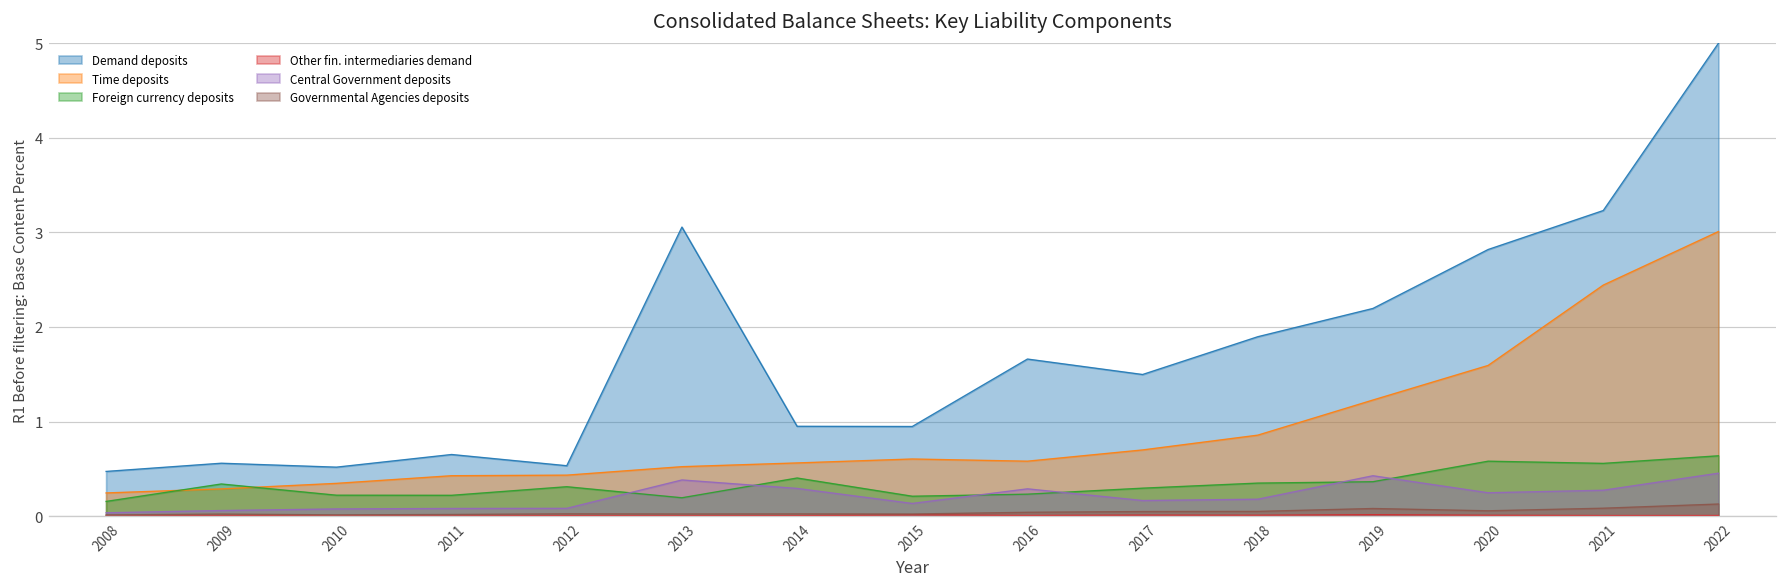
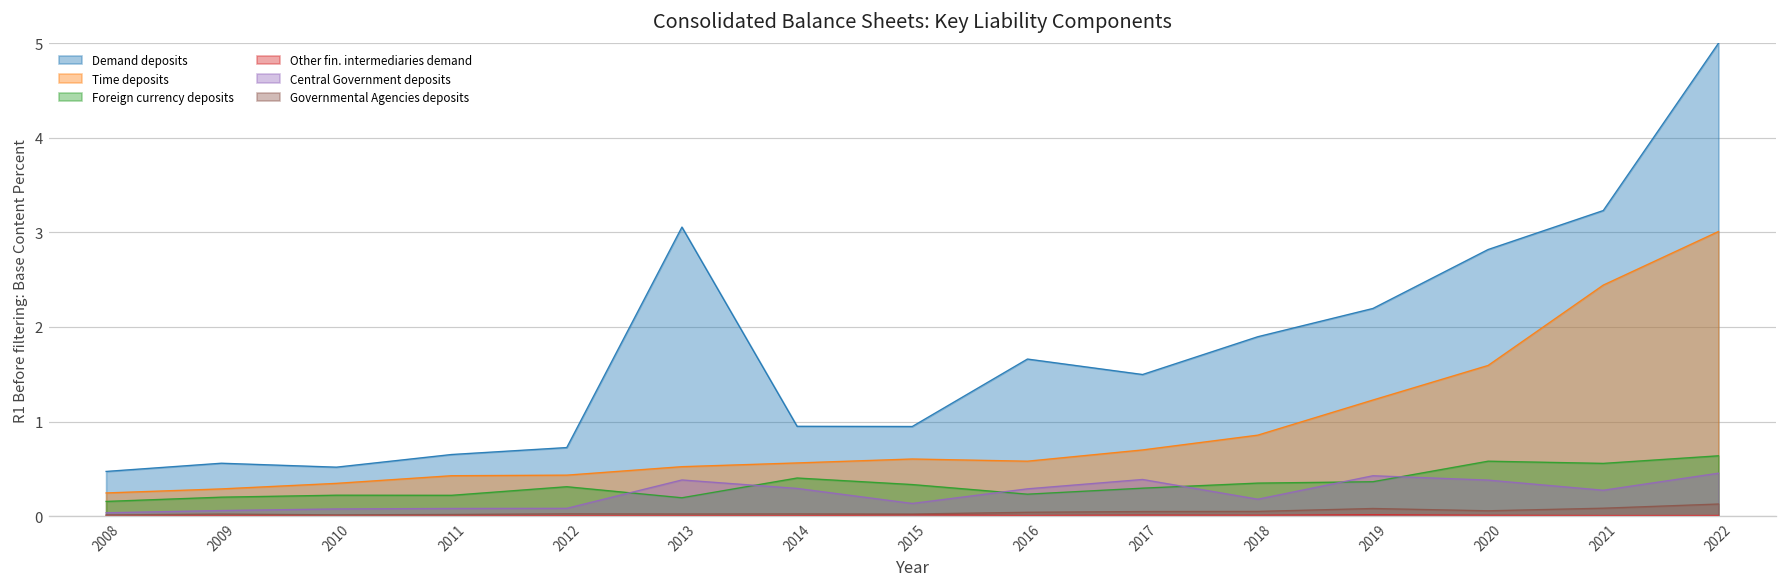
  {
    "Demand deposits": {
      "2008": 0.5,
      "2009": 0.6,
      "2010": 0.5,
      "2011": 0.7,
-     "2012": 0.5,
+     "2012": 0.7,
      "2013": 3.1,
      "2014": 0.9,
      "2015": 0.9,
      "2016": 1.7,
      "2017": 1.5,
      "2018": 1.9,
      "2019": 2.2,
      "2020": 2.8,
      "2021": 3.2,
      "2022": 5.0
    },
    "Foreign currency deposits": {
      "2008": 0.2,
-     "2009": 0.3,
+     "2009": 0.2,
      "2010": 0.2,
      "2011": 0.2,
      "2012": 0.3,
      "2013": 0.2,
      "2014": 0.4,
-     "2015": 0.2,
+     "2015": 0.3,
      "2016": 0.2,
      "2017": 0.3,
      "2018": 0.3,
      "2019": 0.4,
      "2020": 0.6,
      "2021": 0.6,
      "2022": 0.6
    },
    "Central Government deposits": {
      "2009": 0.1,
      "2010": 0.1,
      "2011": 0.1,
      "2012": 0.1,
      "2013": 0.4,
      "2014": 0.3,
      "2015": 0.1,
      "2016": 0.3,
-     "2017": 0.2,
+     "2017": 0.4,
      "2018": 0.2,
      "2019": 0.4,
-     "2020": 0.2,
+     "2020": 0.4,
      "2021": 0.3,
      "2022": 0.5
    }
  }
